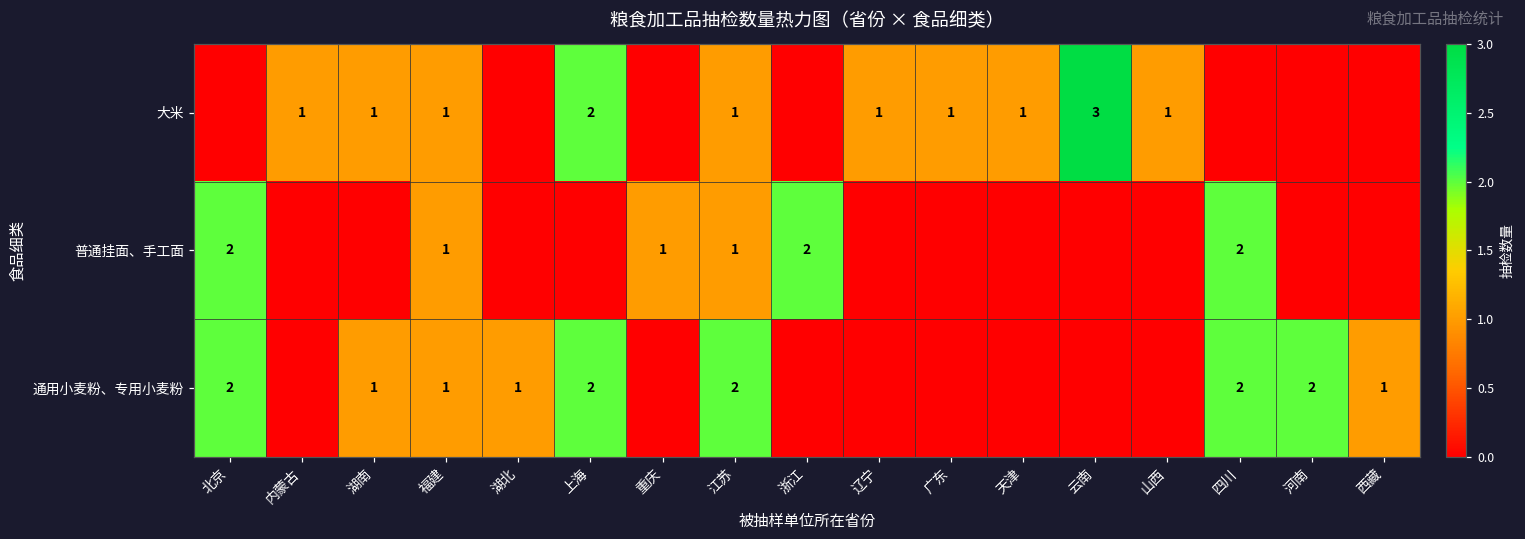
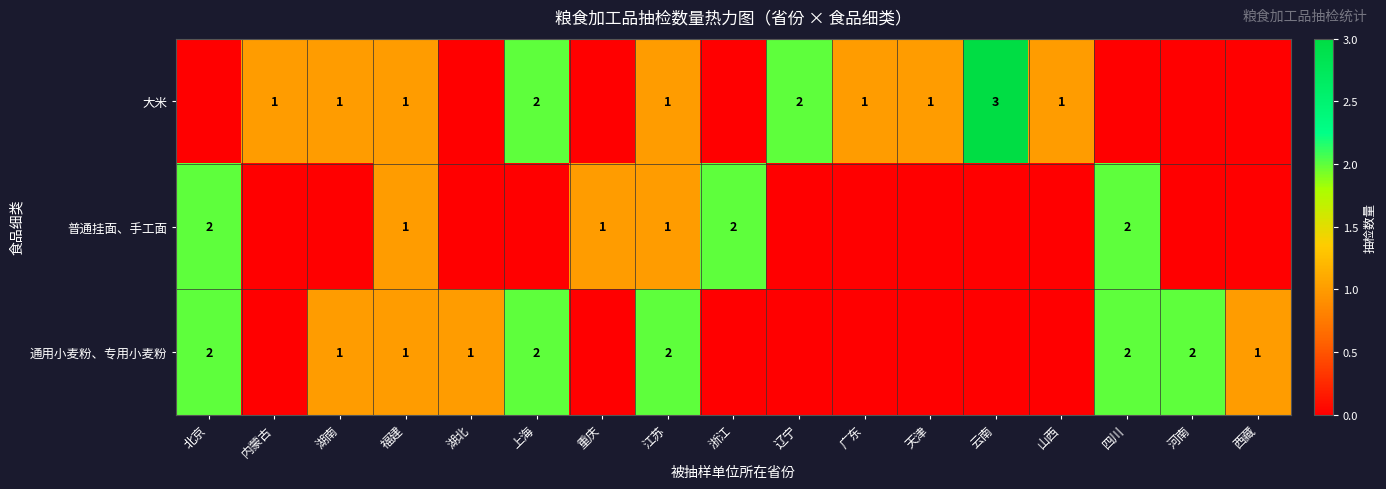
  {
    "大米": {
      "内蒙古": 1,
      "湖南": 1,
      "福建": 1,
      "上海": 2,
      "江苏": 1,
-     "辽宁": 1,
+     "辽宁": 2,
      "广东": 1,
      "天津": 1,
      "云南": 3,
      "山西": 1
    },
    "普通挂面、手工面": {
      "北京": 2,
      "福建": 1,
      "重庆": 1,
      "江苏": 1,
      "浙江": 2,
      "四川": 2
    },
    "通用小麦粉、专用小麦粉": {
      "北京": 2,
      "湖南": 1,
      "福建": 1,
      "湖北": 1,
      "上海": 2,
      "江苏": 2,
      "四川": 2,
      "河南": 2,
      "西藏": 1
    }
  }
